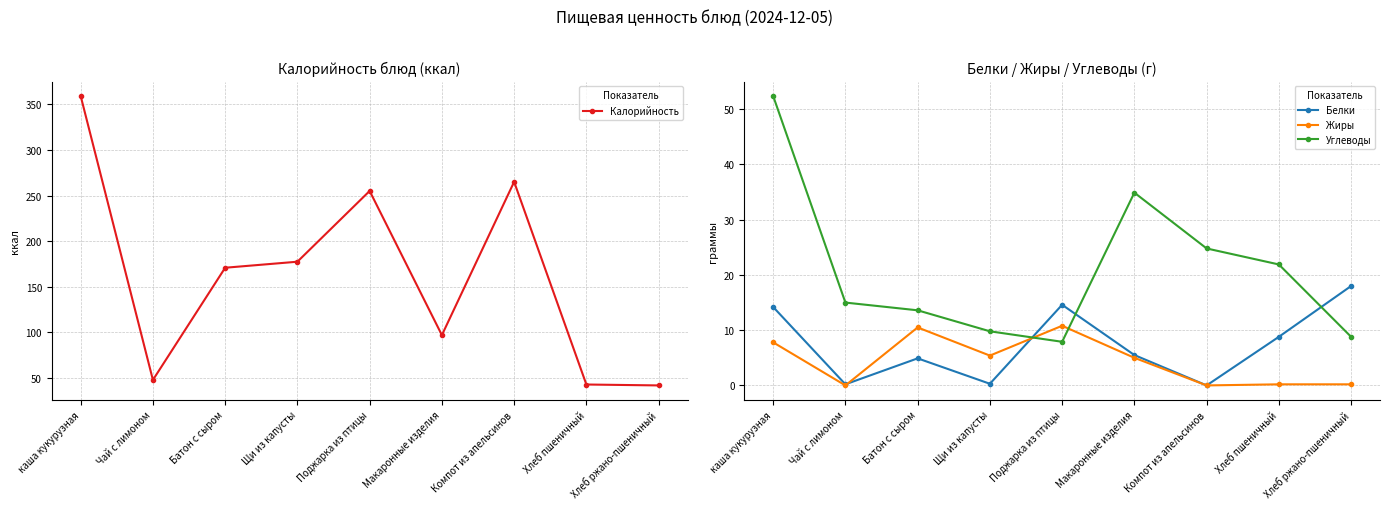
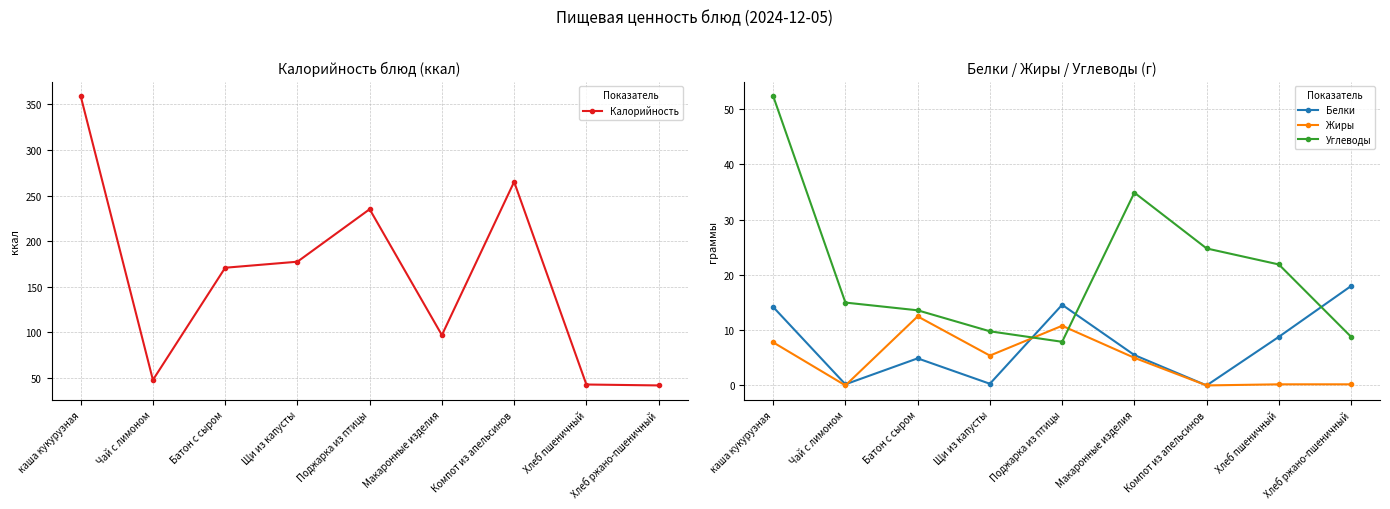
  {
    "Калорийность блюд (ккал)": {
      "каша кукурузная": 360,
      "Чай с лимоном": 50,
      "Батон с сыром": 170,
      "Щи из капусты": 180,
-     "Поджарка из птицы": 260,
+     "Поджарка из птицы": 240,
      "Макаронные изделия": 100,
      "Компот из апельсинов": 270,
      "Хлеб пшеничный": 40,
      "Хлеб ржано-пшеничный": 40
    },
    "Белки / Жиры / Углеводы (г)": {
      "Белки": {
        "каша кукурузная": 14,
        "Батон с сыром": 5,
        "Щи из капусты": 0,
        "Поджарка из птицы": 15,
        "Макаронные изделия": 6,
        "Хлеб пшеничный": 9,
        "Хлеб ржано-пшеничный": 18
      },
      "Жиры": {
        "каша кукурузная": 8,
-       "Батон с сыром": 11,
+       "Батон с сыром": 13,
        "Щи из капусты": 5,
        "Поджарка из птицы": 11,
        "Макаронные изделия": 5,
        "Хлеб пшеничный": 0,
        "Хлеб ржано-пшеничный": 0
      },
      "Углеводы": {
        "каша кукурузная": 52,
        "Чай с лимоном": 15,
        "Батон с сыром": 14,
        "Щи из капусты": 10,
        "Поджарка из птицы": 8,
        "Макаронные изделия": 35,
        "Компот из апельсинов": 25,
        "Хлеб пшеничный": 22,
        "Хлеб ржано-пшеничный": 9
      }
    }
  }
